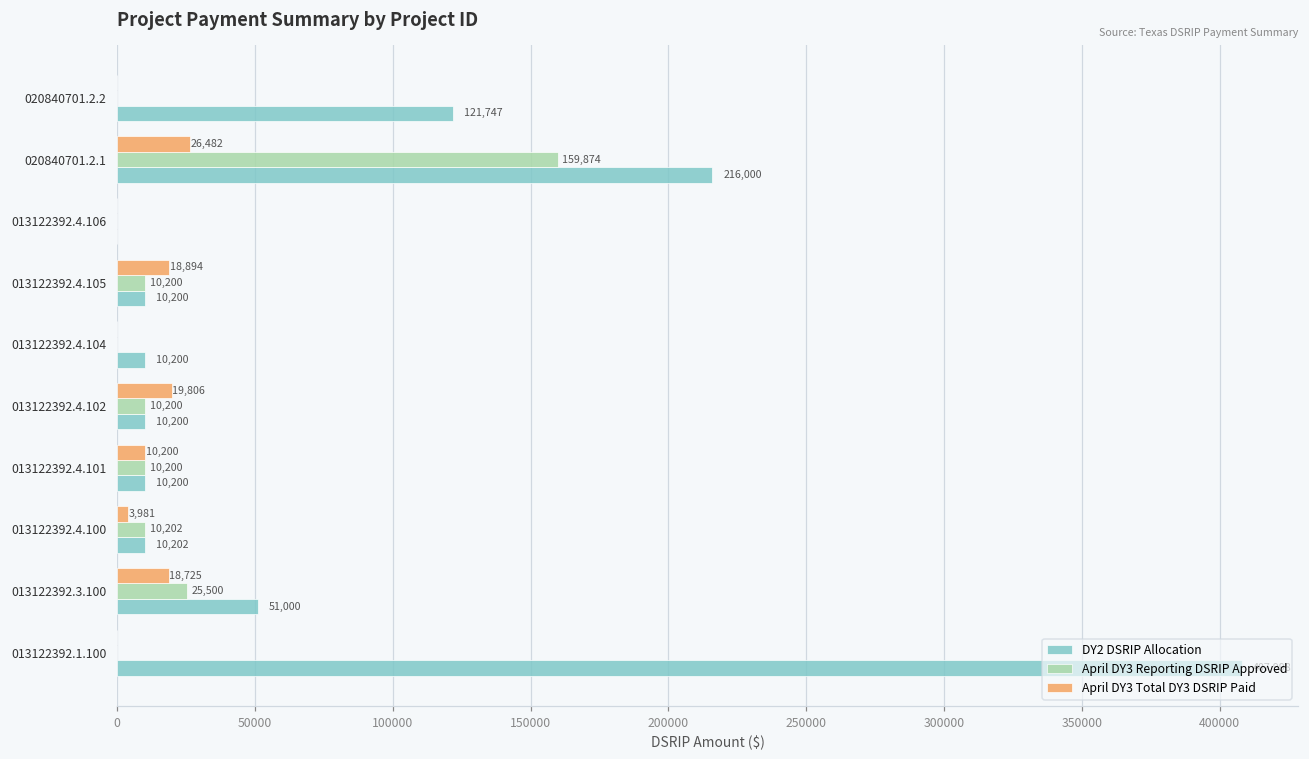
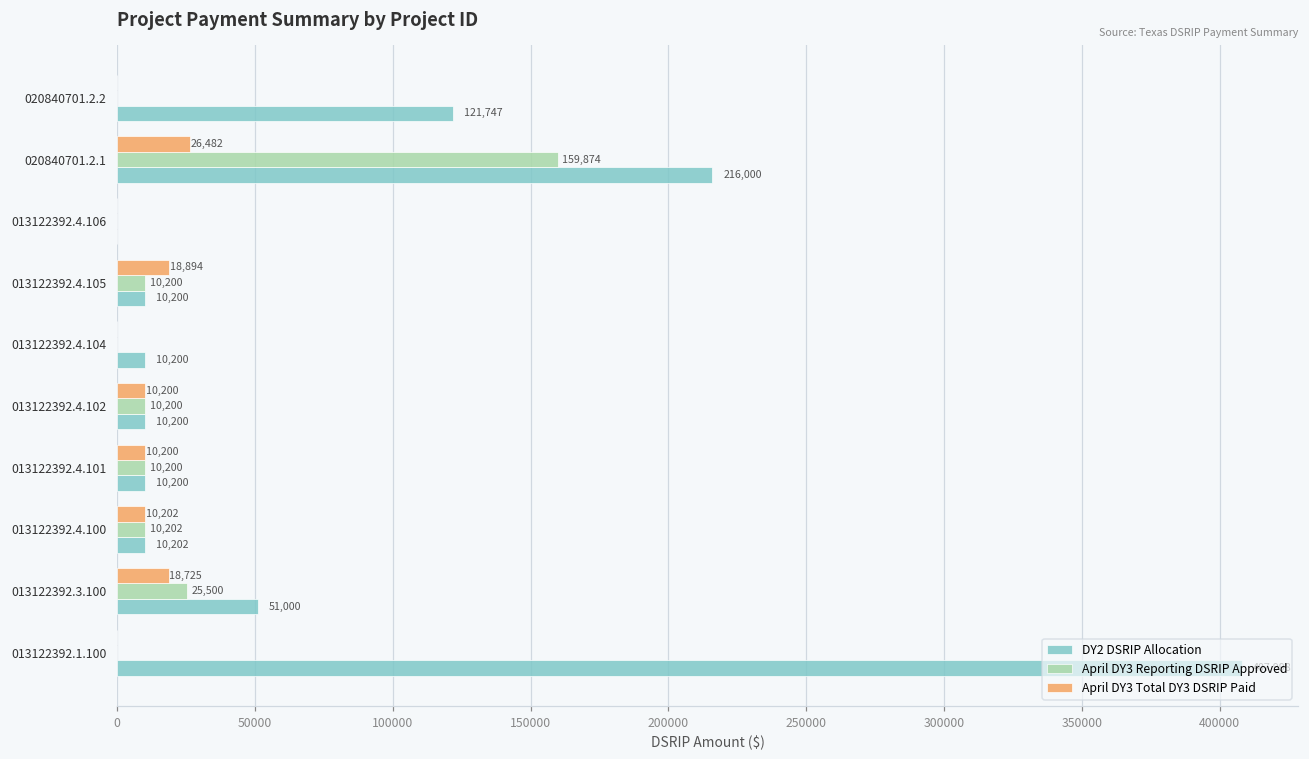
  {
    "April DY3 Total DY3 DSRIP Paid": {
      "020840701.2.1": "26,482",
      "013122392.4.105": "18,894",
-     "013122392.4.102": "19,806",
+     "013122392.4.102": "10,200",
      "013122392.4.101": "10,200",
-     "013122392.4.100": "3,981",
+     "013122392.4.100": "10,202",
      "013122392.3.100": "18,725"
    }
  }
